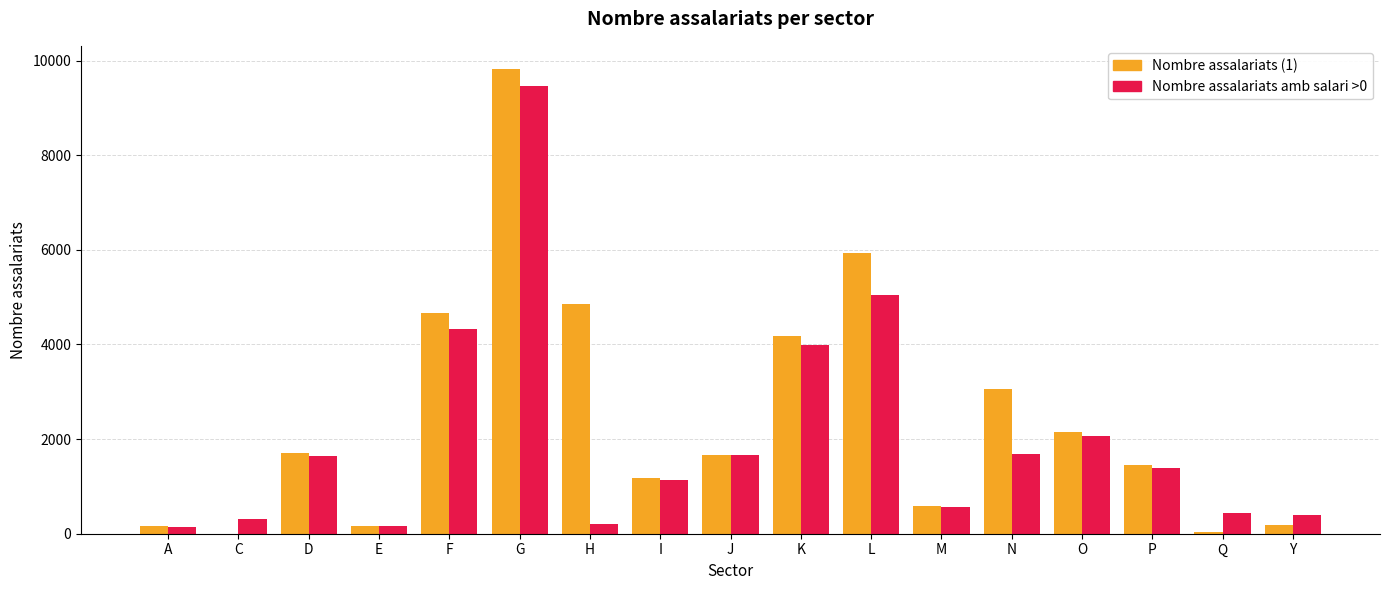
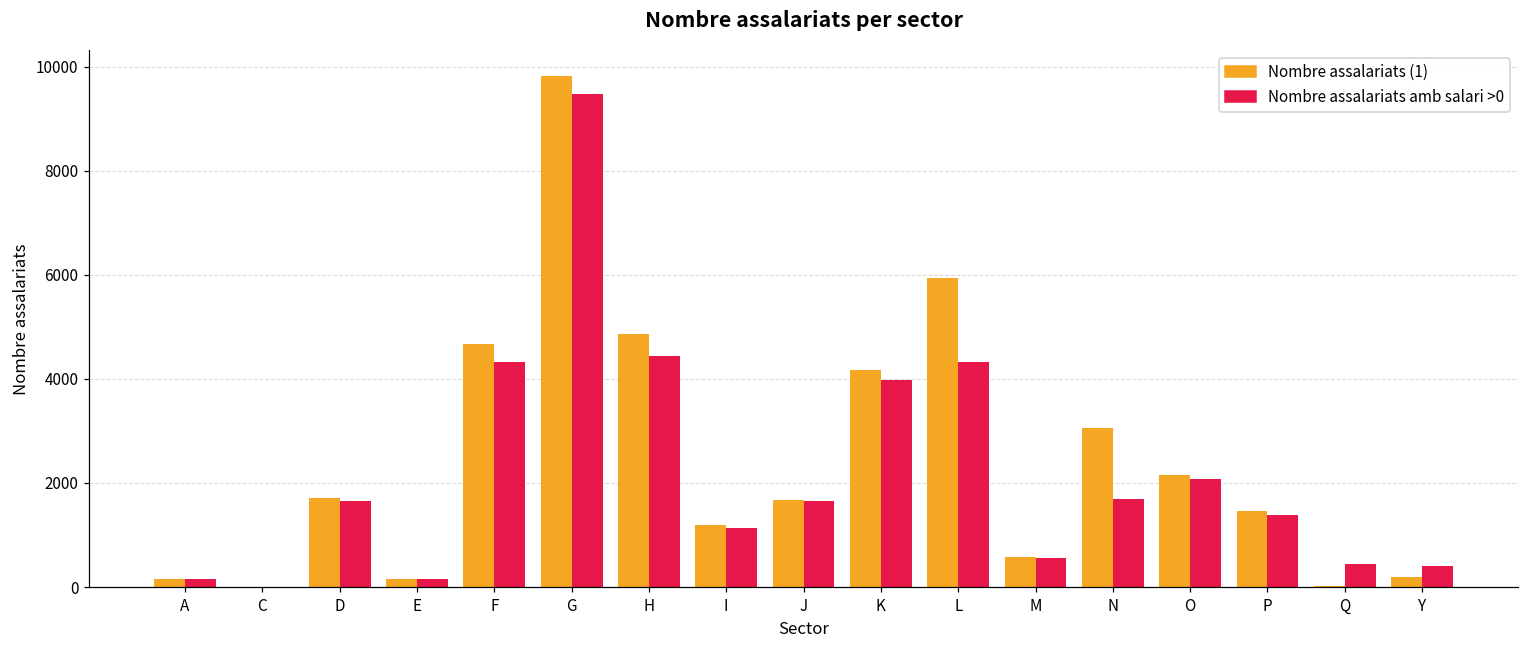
  {
    "Nombre assalariats (1)": {
      "A": 200,
      "D": 1700,
      "E": 200,
      "F": 4700,
      "G": 9800,
      "H": 4900,
      "I": 1200,
      "J": 1700,
      "K": 4200,
      "L": 5900,
      "M": 600,
      "N": 3100,
      "O": 2100,
      "P": 1500,
      "Y": 200
    },
    "Nombre assalariats amb salari >0": {
      "A": 100,
-     "C": 300,
+     "C": 0,
      "D": 1700,
      "E": 200,
      "F": 4300,
      "G": 9500,
-     "H": 200,
+     "H": 4400,
      "I": 1100,
      "J": 1700,
      "K": 4000,
-     "L": 5000,
+     "L": 4300,
      "M": 600,
      "N": 1700,
      "O": 2100,
      "P": 1400,
      "Q": 400,
      "Y": 400
    }
  }
